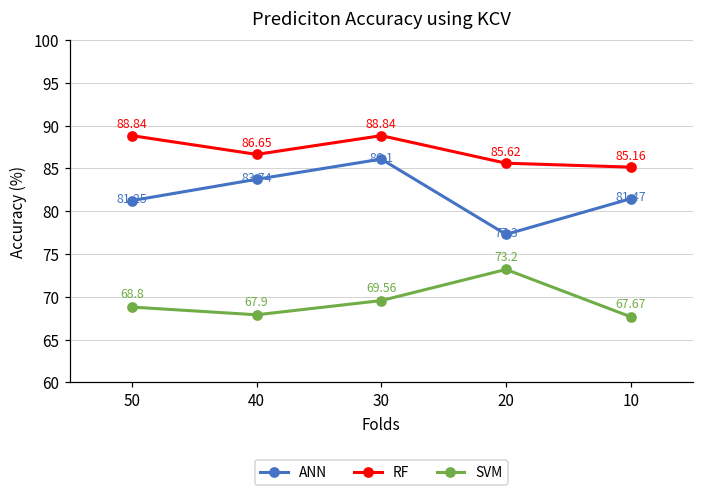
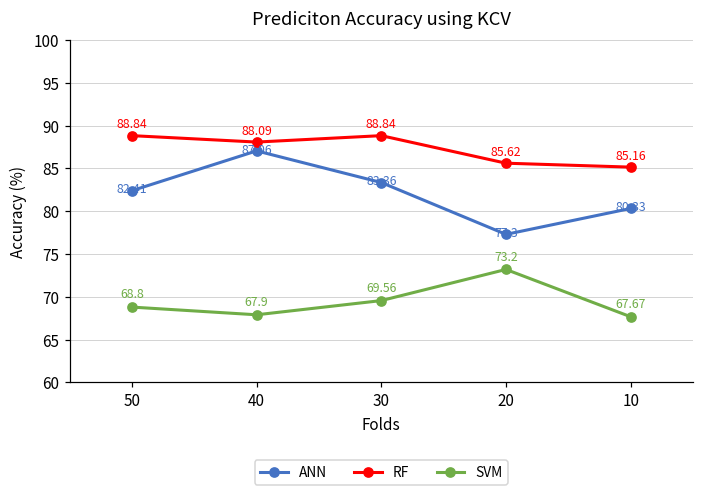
  {
    "ANN": {
-     "50": 81.25,
-     "40": 83.74,
-     "30": 86.1,
+     "50": 82.41,
+     "40": 87.06,
+     "30": 83.36,
      "20": 77.3,
-     "10": 81.47
+     "10": 80.33
    },
    "RF": {
      "50": 88.84,
-     "40": 86.65,
+     "40": 88.09,
      "30": 88.84,
      "20": 85.62,
      "10": 85.16
    },
    "SVM": {
      "50": 68.8,
      "40": 67.9,
      "30": 69.56,
      "20": 73.2,
      "10": 67.67
    }
  }
